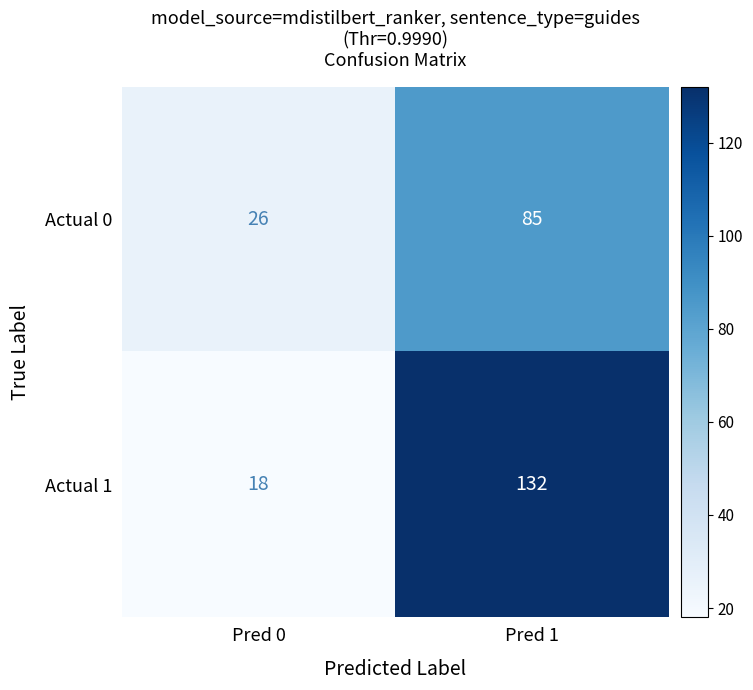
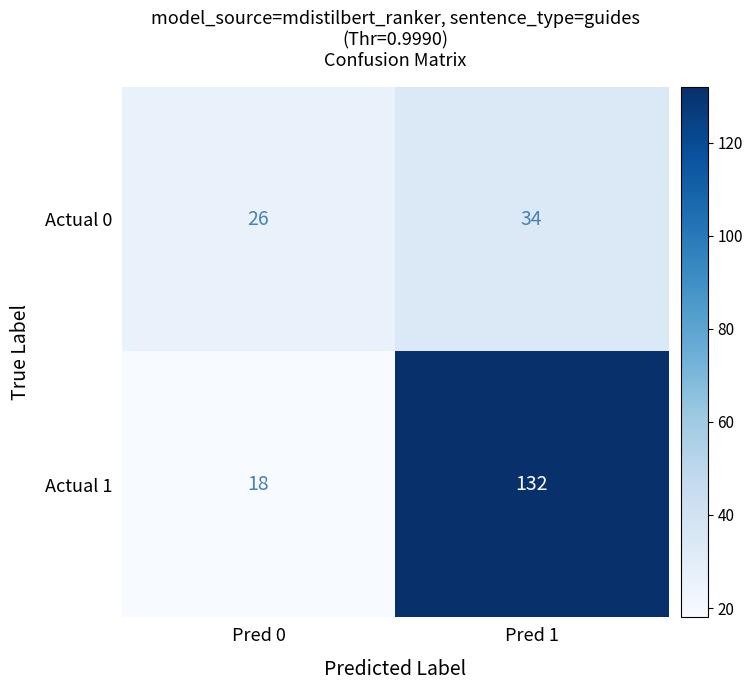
  {
    "Actual 0": {
      "Pred 0": 26,
-     "Pred 1": 85
+     "Pred 1": 34
    },
    "Actual 1": {
      "Pred 0": 18,
      "Pred 1": 132
    }
  }
